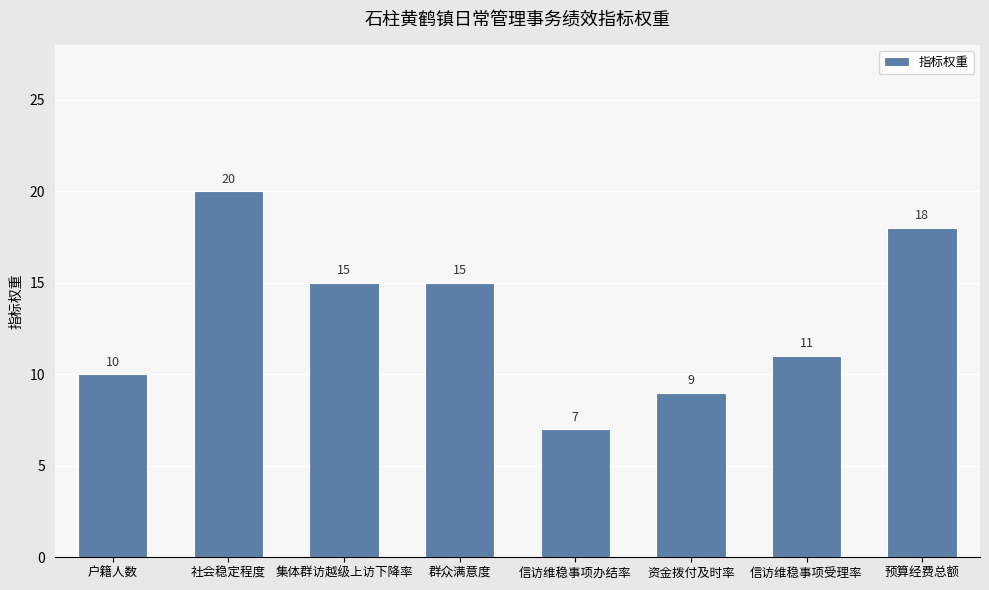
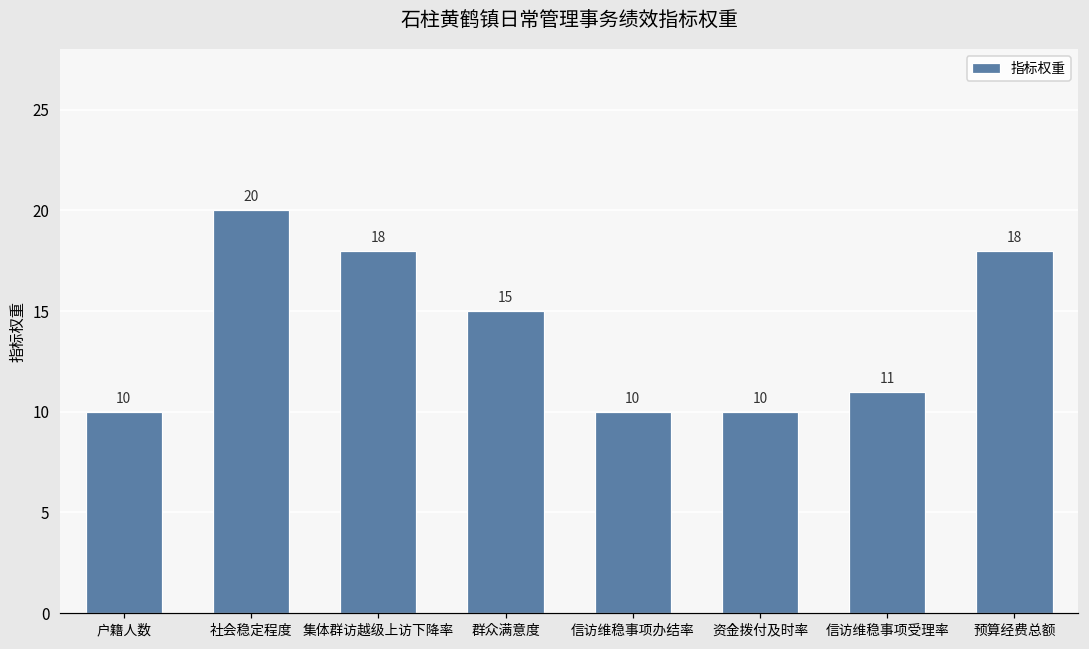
  {
    "户籍人数": 10,
    "社会稳定程度": 20,
-   "集体群访越级上访下降率": 15,
+   "集体群访越级上访下降率": 18,
    "群众满意度": 15,
-   "信访维稳事项办结率": 7,
-   "资金拨付及时率": 9,
+   "信访维稳事项办结率": 10,
+   "资金拨付及时率": 10,
    "信访维稳事项受理率": 11,
    "预算经费总额": 18
  }
